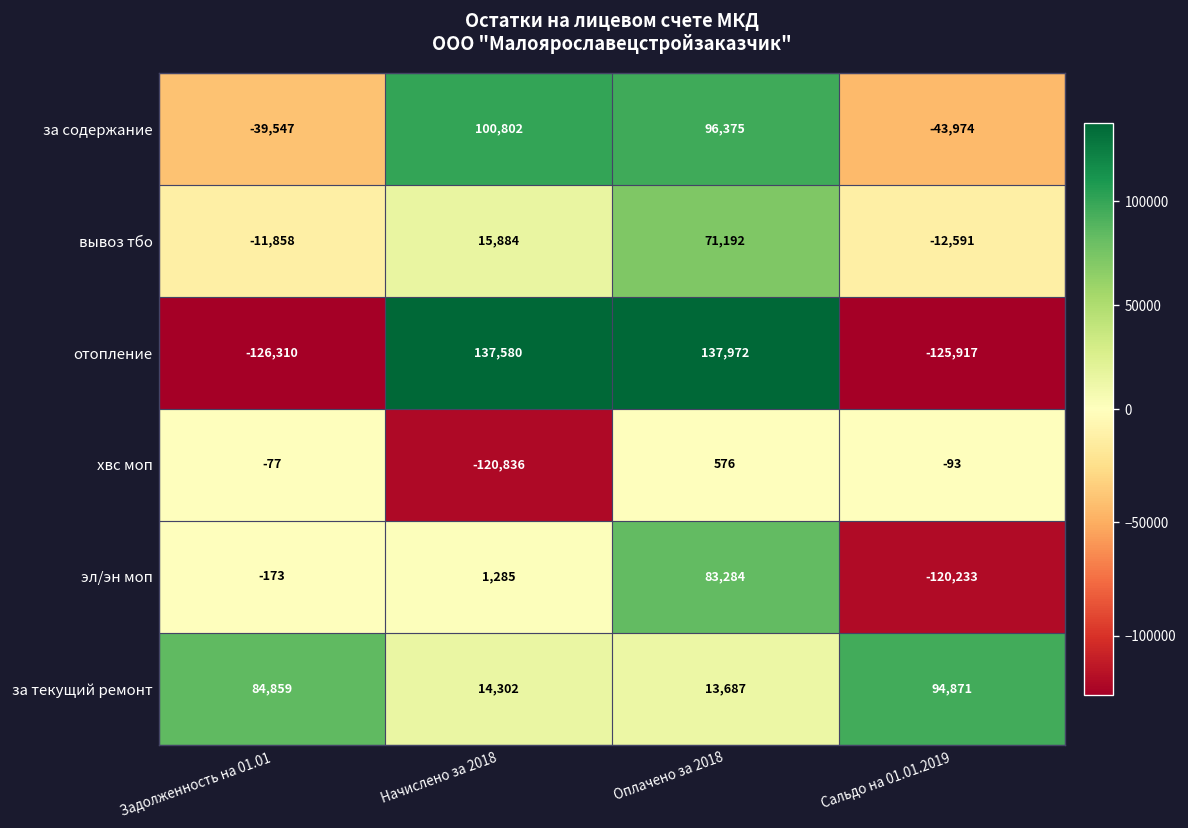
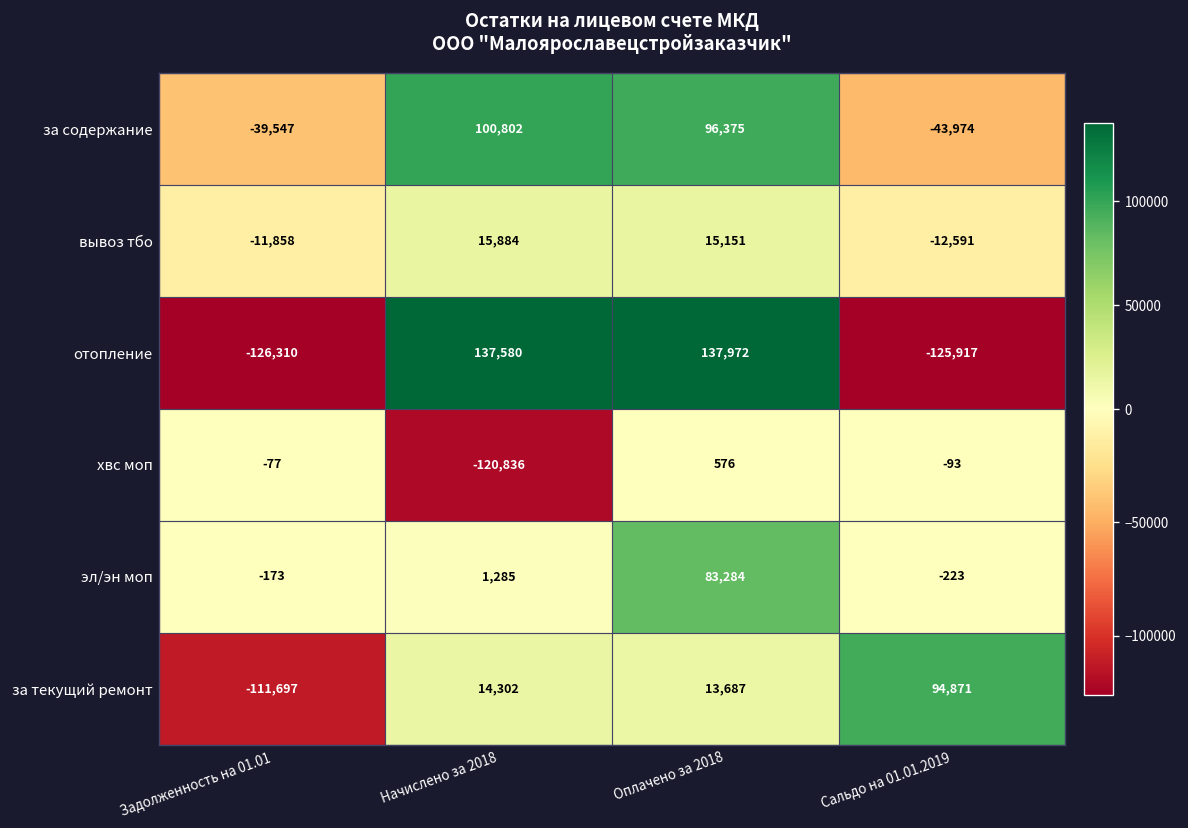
  {
    "за содержание": {
      "Задолженность на 01.01": "-39,547",
      "Начислено за 2018": "100,802",
      "Оплачено за 2018": "96,375",
      "Сальдо на 01.01.2019": "-43,974"
    },
    "вывоз тбо": {
      "Задолженность на 01.01": "-11,858",
      "Начислено за 2018": "15,884",
-     "Оплачено за 2018": "71,192",
+     "Оплачено за 2018": "15,151",
      "Сальдо на 01.01.2019": "-12,591"
    },
    "отопление": {
      "Задолженность на 01.01": "-126,310",
      "Начислено за 2018": "137,580",
      "Оплачено за 2018": "137,972",
      "Сальдо на 01.01.2019": "-125,917"
    },
    "хвс моп": {
      "Задолженность на 01.01": "-77",
      "Начислено за 2018": "-120,836",
      "Оплачено за 2018": "576",
      "Сальдо на 01.01.2019": "-93"
    },
    "эл/эн моп": {
      "Задолженность на 01.01": "-173",
      "Начислено за 2018": "1,285",
      "Оплачено за 2018": "83,284",
-     "Сальдо на 01.01.2019": "-120,233"
+     "Сальдо на 01.01.2019": "-223"
    },
    "за текущий ремонт": {
-     "Задолженность на 01.01": "84,859",
+     "Задолженность на 01.01": "-111,697",
      "Начислено за 2018": "14,302",
      "Оплачено за 2018": "13,687",
      "Сальдо на 01.01.2019": "94,871"
    }
  }
